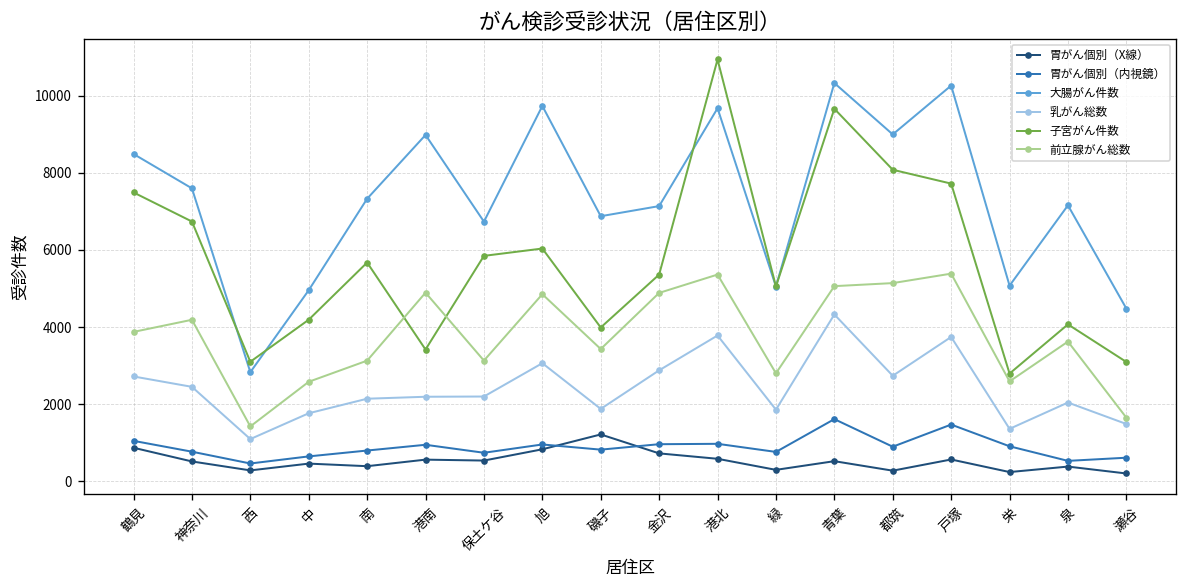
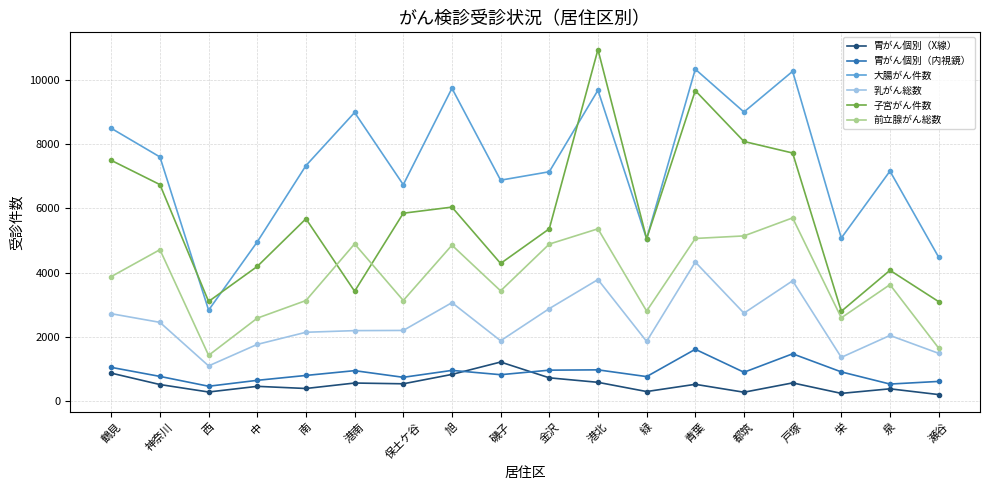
  {
    "胃がん個別（X線）": {
      "鶴見": 900,
      "神奈川": 500,
      "西": 300,
      "中": 500,
      "南": 400,
      "港南": 600,
      "保土ケ谷": 500,
      "旭": 800,
      "磯子": 1200,
      "金沢": 700,
      "港北": 600,
      "緑": 300,
      "青葉": 500,
      "都筑": 300,
      "戸塚": 600,
      "栄": 200,
      "泉": 400,
      "瀬谷": 200
    },
    "胃がん個別（内視鏡）": {
      "鶴見": 1100,
      "神奈川": 800,
      "西": 500,
      "中": 600,
      "南": 800,
      "港南": 1000,
      "保土ケ谷": 700,
      "旭": 1000,
      "磯子": 800,
      "金沢": 1000,
      "港北": 1000,
      "緑": 800,
      "青葉": 1600,
      "都筑": 900,
      "戸塚": 1500,
      "栄": 900,
      "泉": 500,
      "瀬谷": 600
    },
    "大腸がん件数": {
      "鶴見": 8500,
      "神奈川": 7600,
      "西": 2800,
      "中": 5000,
      "南": 7300,
      "港南": 9000,
      "保土ケ谷": 6700,
      "旭": 9700,
      "磯子": 6900,
      "金沢": 7100,
      "港北": 9700,
      "青葉": 10300,
      "都筑": 9000,
      "戸塚": 10300,
      "栄": 5100,
      "泉": 7200,
      "瀬谷": 4500
    },
    "乳がん総数": {
      "鶴見": 2700,
      "神奈川": 2500,
      "西": 1100,
      "中": 1800,
      "南": 2100,
      "港南": 2200,
      "保土ケ谷": 2200,
      "旭": 3100,
      "磯子": 1900,
      "金沢": 2900,
      "港北": 3800,
      "緑": 1900,
      "青葉": 4300,
      "都筑": 2700,
      "戸塚": 3700,
      "栄": 1400,
      "泉": 2000,
      "瀬谷": 1500
    },
    "子宮がん件数": {
      "鶴見": 7500,
      "神奈川": 6700,
      "西": 3100,
      "中": 4200,
      "南": 5700,
      "港南": 3400,
      "保土ケ谷": 5800,
      "旭": 6000,
-     "磯子": 4000,
+     "磯子": 4300,
      "金沢": 5400,
      "港北": 10900,
      "青葉": 9700,
      "都筑": 8100,
      "戸塚": 7700,
      "栄": 2800,
      "泉": 4100,
      "瀬谷": 3100
    },
    "前立腺がん総数": {
      "鶴見": 3900,
-     "神奈川": 4200,
+     "神奈川": 4700,
      "西": 1400,
      "中": 2600,
      "南": 3100,
      "港南": 4900,
      "保土ケ谷": 3100,
      "旭": 4900,
      "磯子": 3400,
      "金沢": 4900,
      "港北": 5400,
      "緑": 2800,
      "青葉": 5100,
      "都筑": 5100,
-     "戸塚": 5400,
+     "戸塚": 5700,
      "栄": 2600,
      "泉": 3600,
      "瀬谷": 1700
    }
  }
